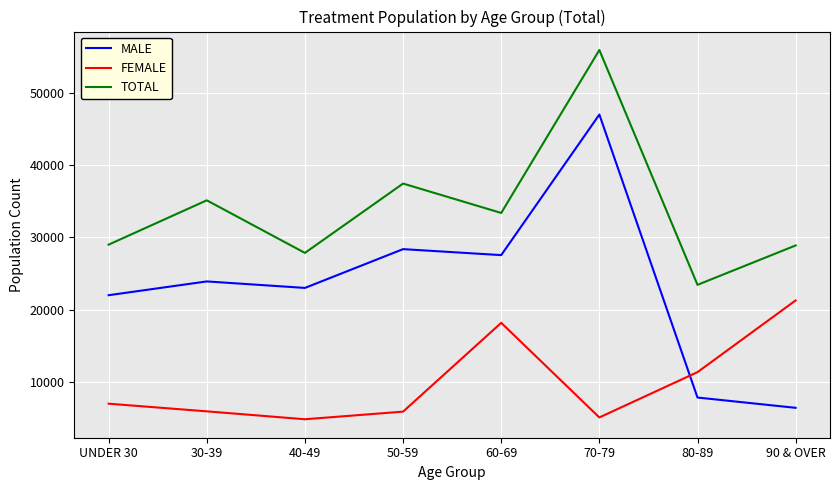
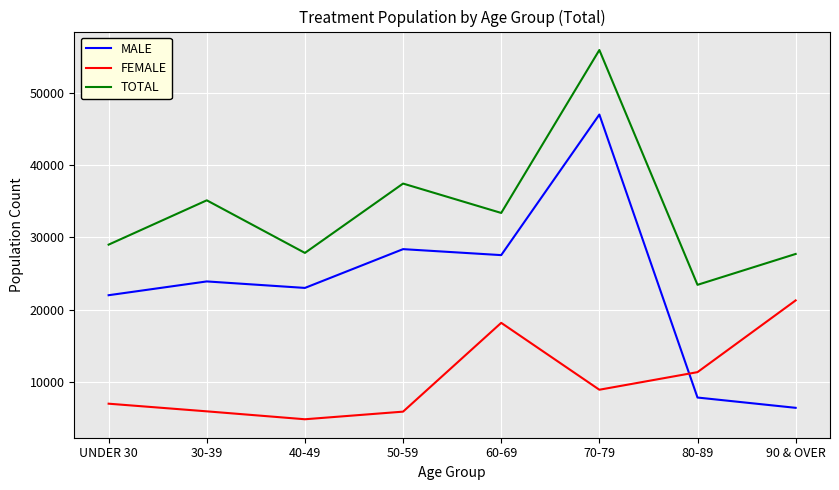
  {
    "MALE": {
      "UNDER 30": 22000,
      "30-39": 24000,
      "40-49": 23000,
      "50-59": 28000,
      "60-69": 28000,
      "70-79": 47000,
      "80-89": 8000,
      "90 & OVER": 6000
    },
    "FEMALE": {
      "UNDER 30": 7000,
      "30-39": 6000,
      "40-49": 5000,
      "50-59": 6000,
      "60-69": 18000,
-     "70-79": 5000,
+     "70-79": 9000,
      "80-89": 11000,
      "90 & OVER": 21000
    },
    "TOTAL": {
      "UNDER 30": 29000,
      "30-39": 35000,
      "40-49": 28000,
      "50-59": 37000,
      "60-69": 33000,
      "70-79": 56000,
      "80-89": 23000,
-     "90 & OVER": 29000
+     "90 & OVER": 28000
    }
  }
